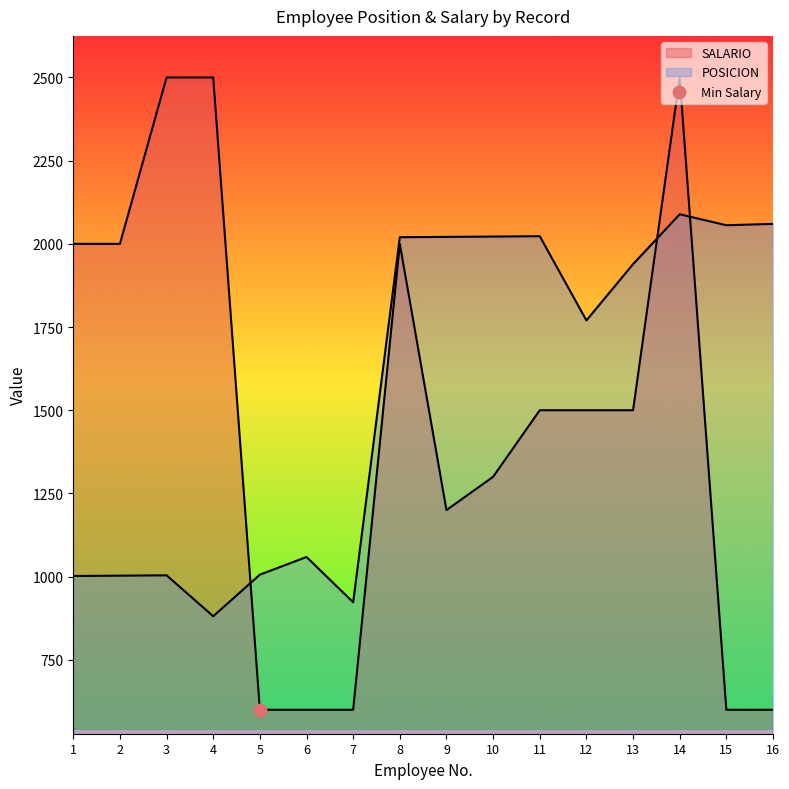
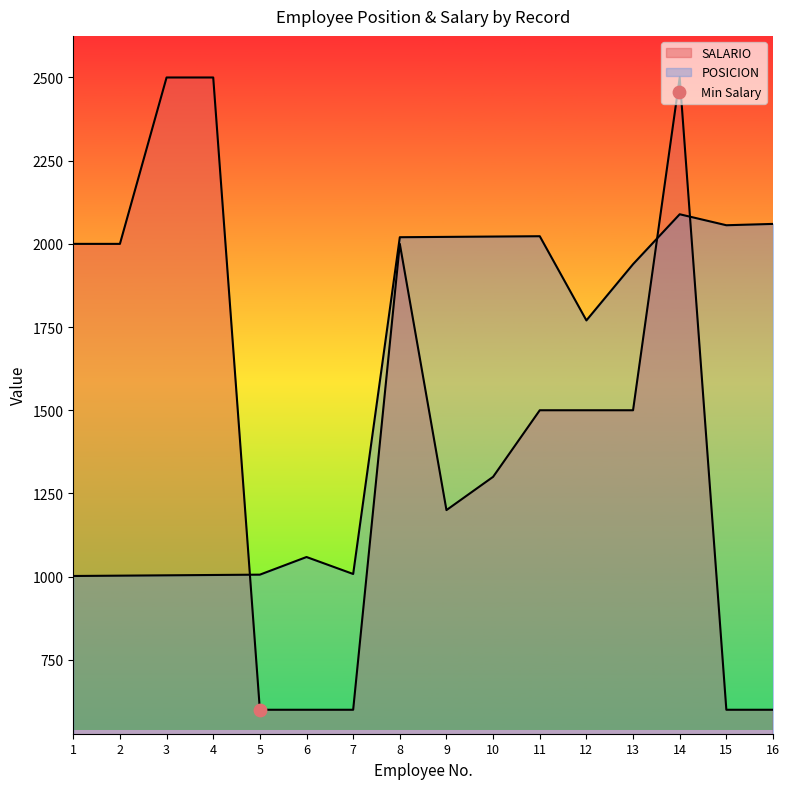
  {
    "POSICION": {
      "1": 1000,
      "2": 1000,
      "3": 1000,
-     "4": 880,
+     "4": 1010,
      "5": 1010,
      "6": 1060,
-     "7": 920,
+     "7": 1010,
      "8": 2020,
      "9": 2020,
      "10": 2020,
      "11": 2020,
      "12": 1770,
      "13": 1940,
      "14": 2090,
      "15": 2060,
      "16": 2060
    }
  }
